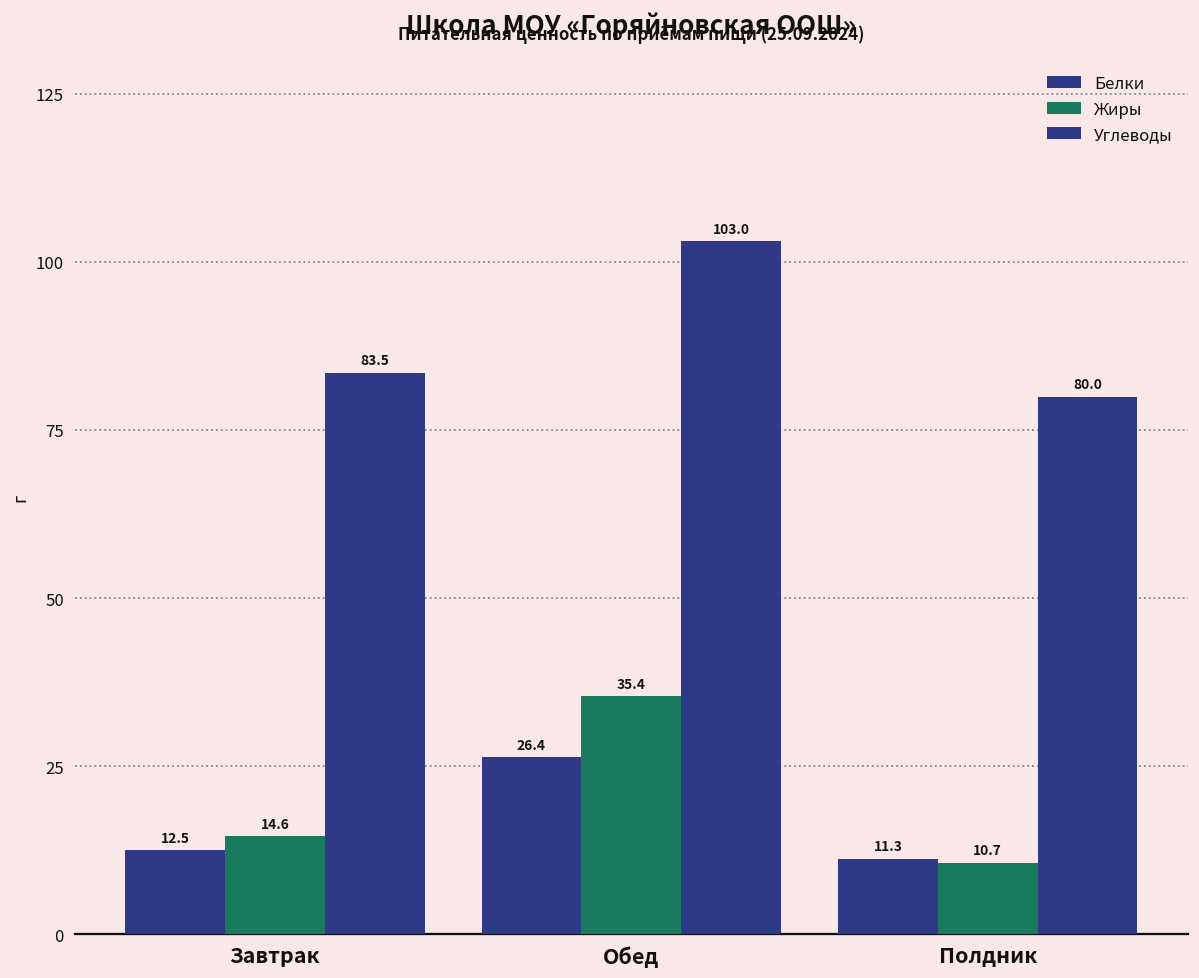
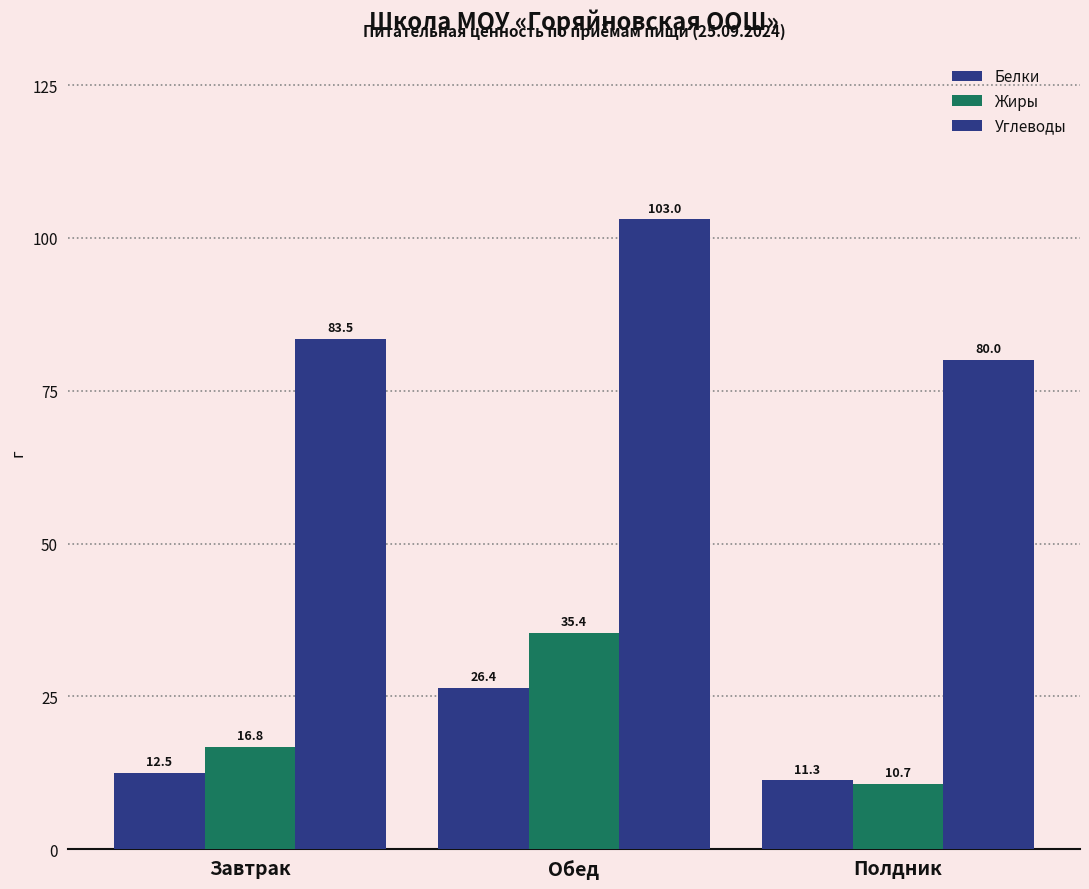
  {
    "Жиры": {
-     "Завтрак": 14.6,
+     "Завтрак": 16.8,
      "Обед": 35.4,
      "Полдник": 10.7
    }
  }
